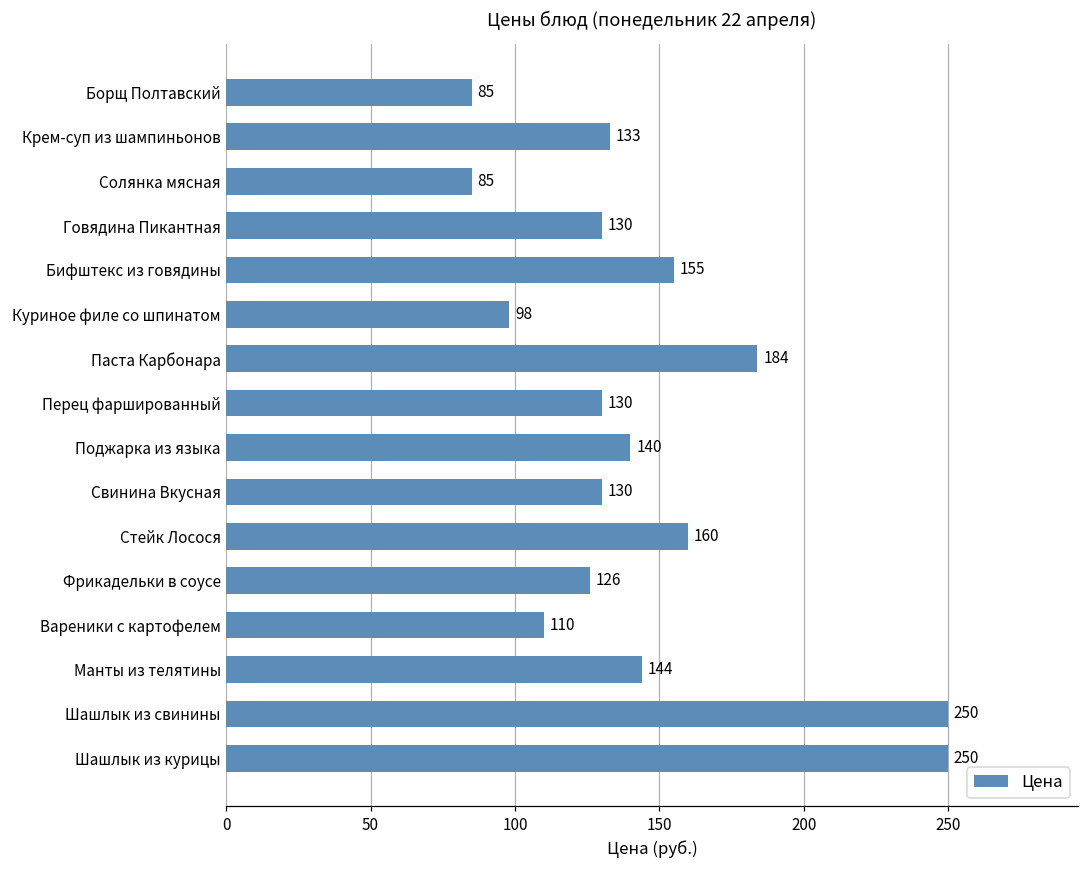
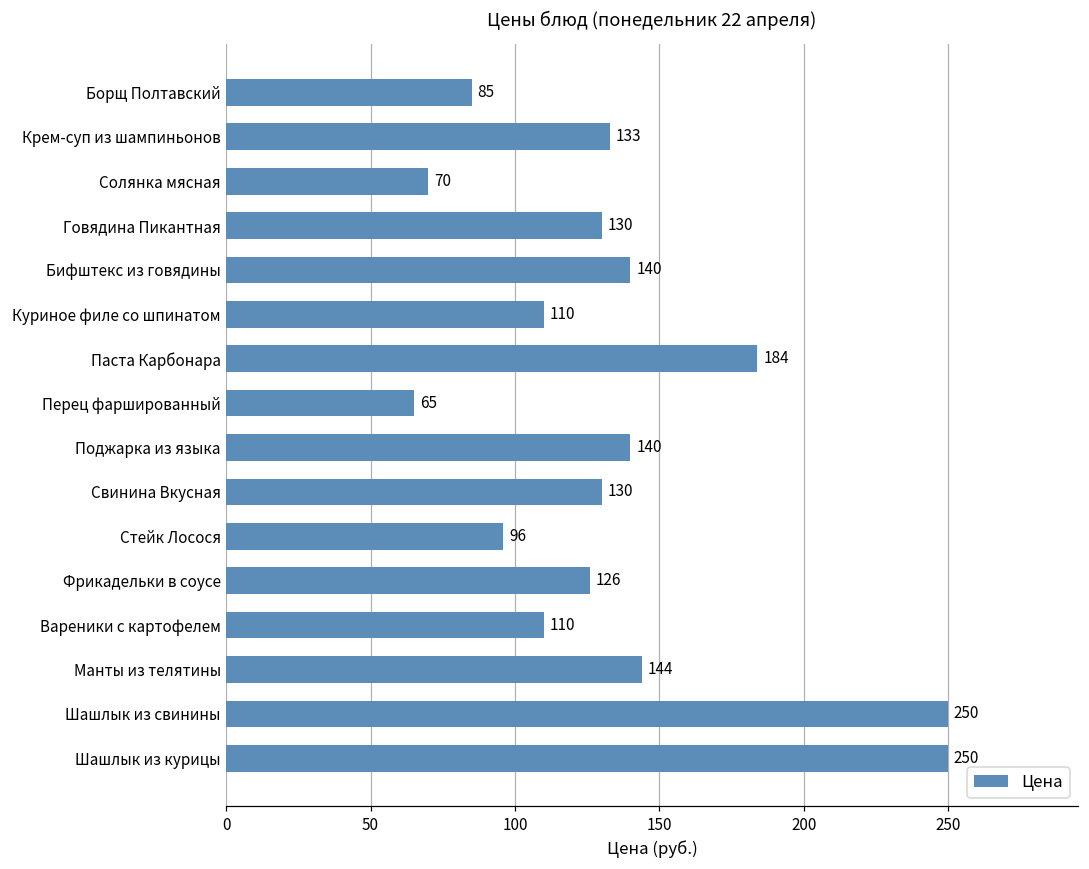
  {
    "Борщ Полтавский": 85,
    "Крем-суп из шампиньонов": 133,
-   "Солянка мясная": 85,
+   "Солянка мясная": 70,
    "Говядина Пикантная": 130,
-   "Бифштекс из говядины": 155,
-   "Куриное филе со шпинатом": 98,
+   "Бифштекс из говядины": 140,
+   "Куриное филе со шпинатом": 110,
    "Паста Карбонара": 184,
-   "Перец фаршированный": 130,
+   "Перец фаршированный": 65,
    "Поджарка из языка": 140,
    "Свинина Вкусная": 130,
-   "Стейк Лосося": 160,
+   "Стейк Лосося": 96,
    "Фрикадельки в соусе": 126,
    "Вареники с картофелем": 110,
    "Манты из телятины": 144,
    "Шашлык из свинины": 250
  }
